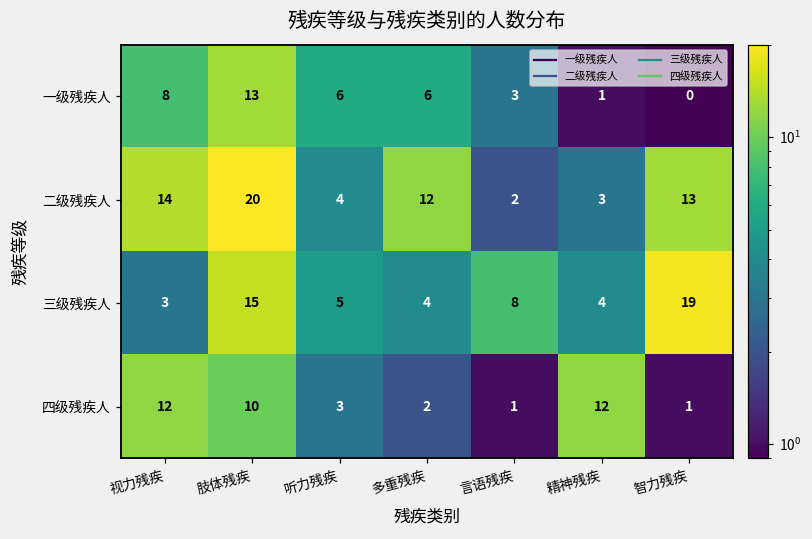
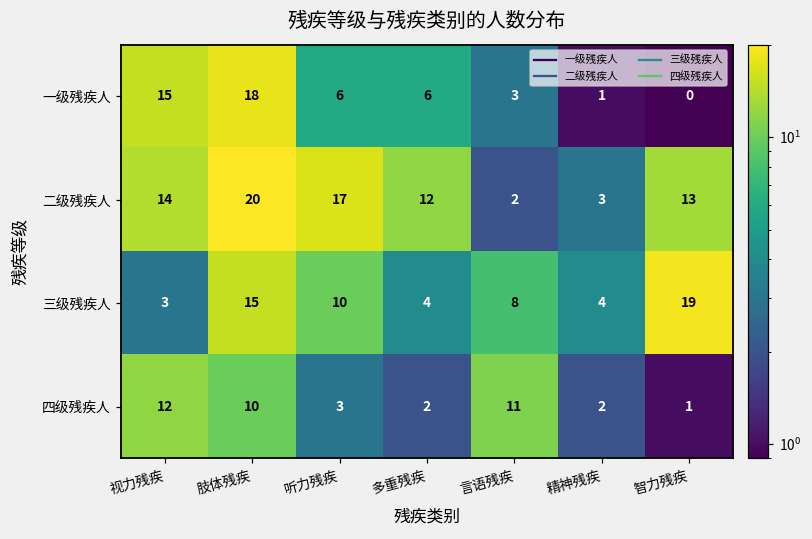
  {
    "一级残疾人": {
-     "视力残疾": 8,
-     "肢体残疾": 13,
+     "视力残疾": 15,
+     "肢体残疾": 18,
      "听力残疾": 6,
      "多重残疾": 6,
      "言语残疾": 3,
      "精神残疾": 1,
      "智力残疾": 0
    },
    "二级残疾人": {
      "视力残疾": 14,
      "肢体残疾": 20,
-     "听力残疾": 4,
+     "听力残疾": 17,
      "多重残疾": 12,
      "言语残疾": 2,
      "精神残疾": 3,
      "智力残疾": 13
    },
    "三级残疾人": {
      "视力残疾": 3,
      "肢体残疾": 15,
-     "听力残疾": 5,
+     "听力残疾": 10,
      "多重残疾": 4,
      "言语残疾": 8,
      "精神残疾": 4,
      "智力残疾": 19
    },
    "四级残疾人": {
      "视力残疾": 12,
      "肢体残疾": 10,
      "听力残疾": 3,
      "多重残疾": 2,
-     "言语残疾": 1,
-     "精神残疾": 12,
+     "言语残疾": 11,
+     "精神残疾": 2,
      "智力残疾": 1
    }
  }
